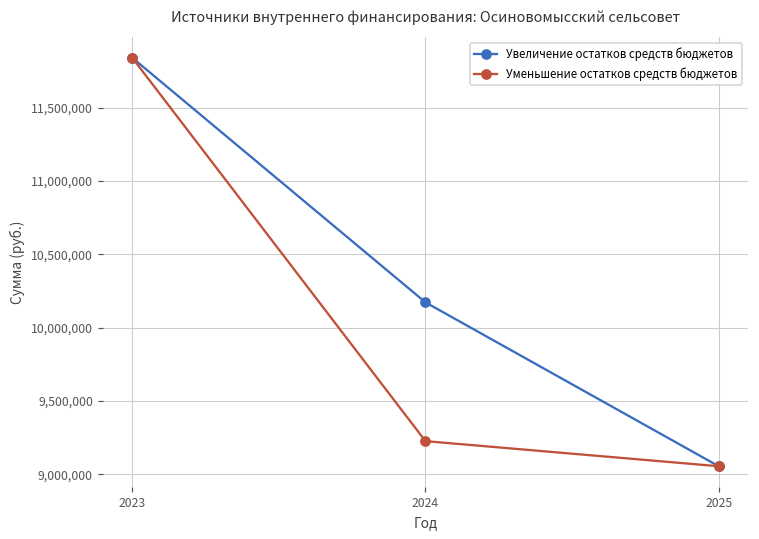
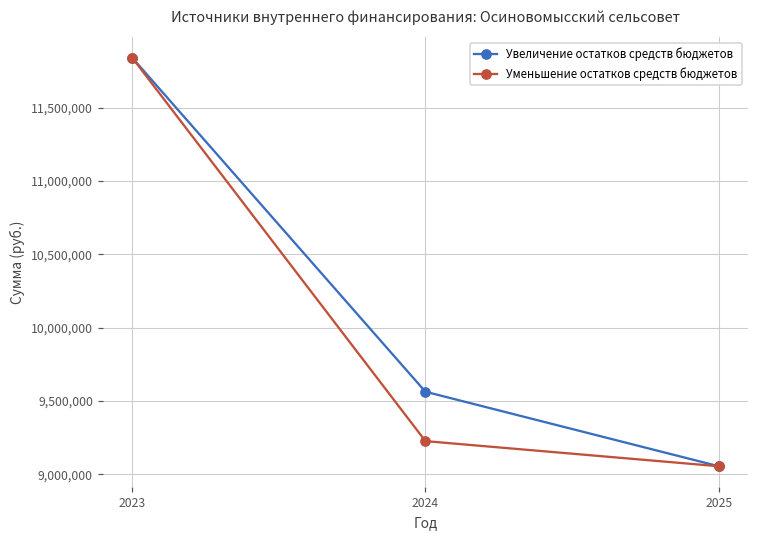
  {
    "Увеличение остатков средств бюджетов": {
-     "2024": "10,170,000"
+     "2024": "9,560,000"
    },
    "Уменьшение остатков средств бюджетов": {
      "2024": "9,230,000"
    }
  }
